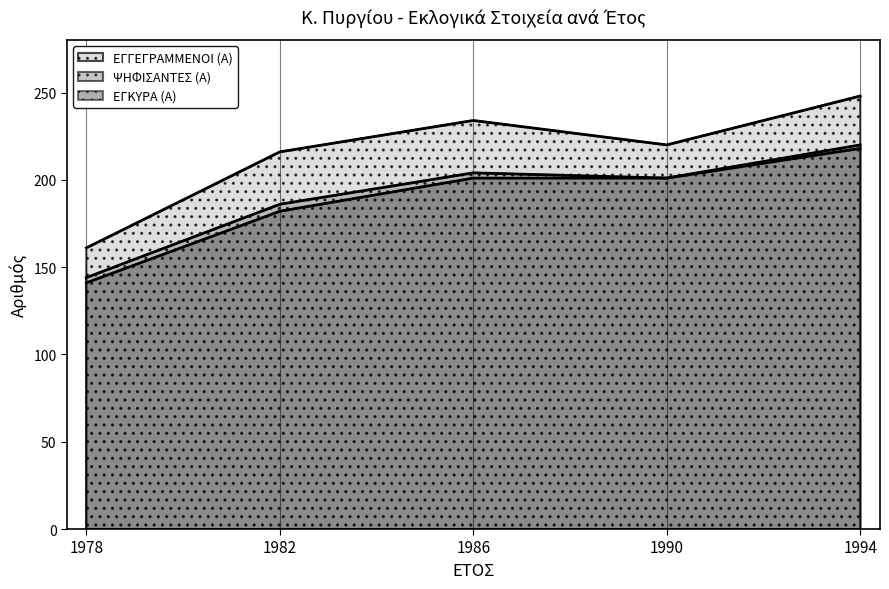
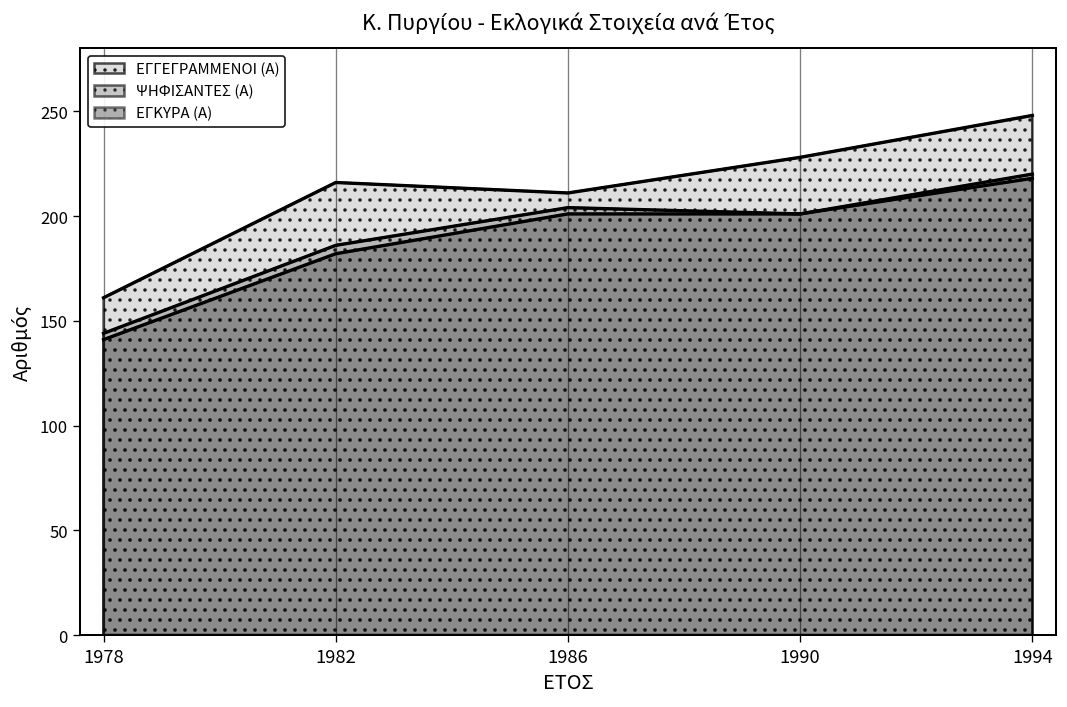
  {
    "ΕΓΓΕΓΡΑΜΜΕΝΟΙ (Α)": {
      "1978": 161,
      "1982": 216,
-     "1986": 234,
-     "1990": 220,
+     "1986": 211,
+     "1990": 228,
      "1994": 248
    }
  }
